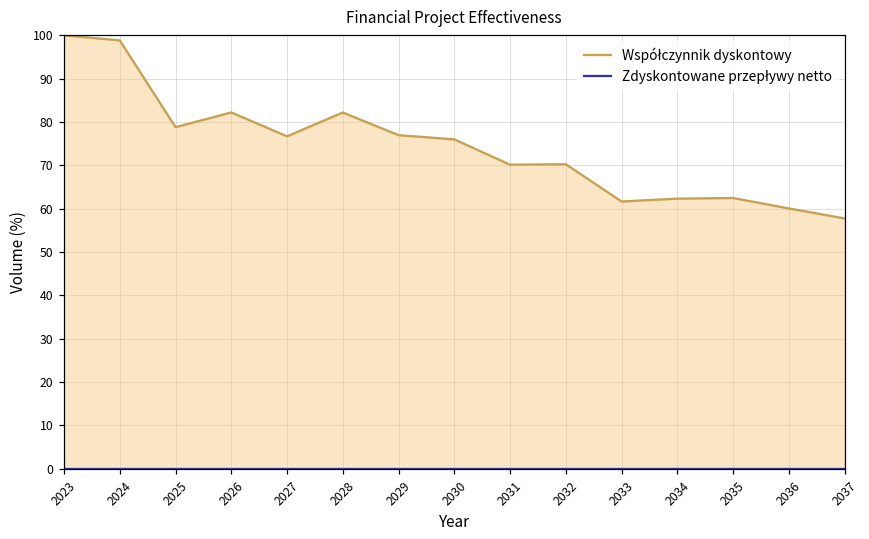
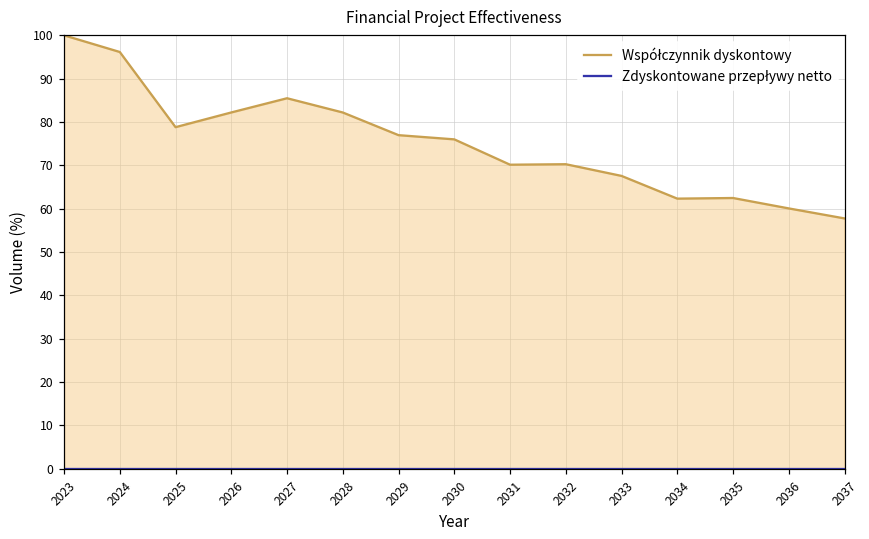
  {
    "Współczynnik dyskontowy": {
      "2023": 100,
-     "2024": 99,
+     "2024": 96,
      "2025": 79,
      "2026": 82,
-     "2027": 77,
+     "2027": 85,
      "2028": 82,
      "2029": 77,
      "2030": 76,
      "2031": 70,
      "2032": 70,
-     "2033": 62,
+     "2033": 68,
      "2034": 62,
      "2035": 62,
      "2036": 60,
      "2037": 58
    },
    "Zdyskontowane przepływy netto": {
      "2023": 0,
      "2024": 0,
      "2025": 0,
      "2026": 0,
      "2027": 0,
      "2028": 0,
      "2029": 0,
      "2030": 0,
      "2031": 0,
      "2032": 0,
      "2033": 0,
      "2034": 0,
      "2035": 0,
      "2036": 0,
      "2037": 0
    }
  }
